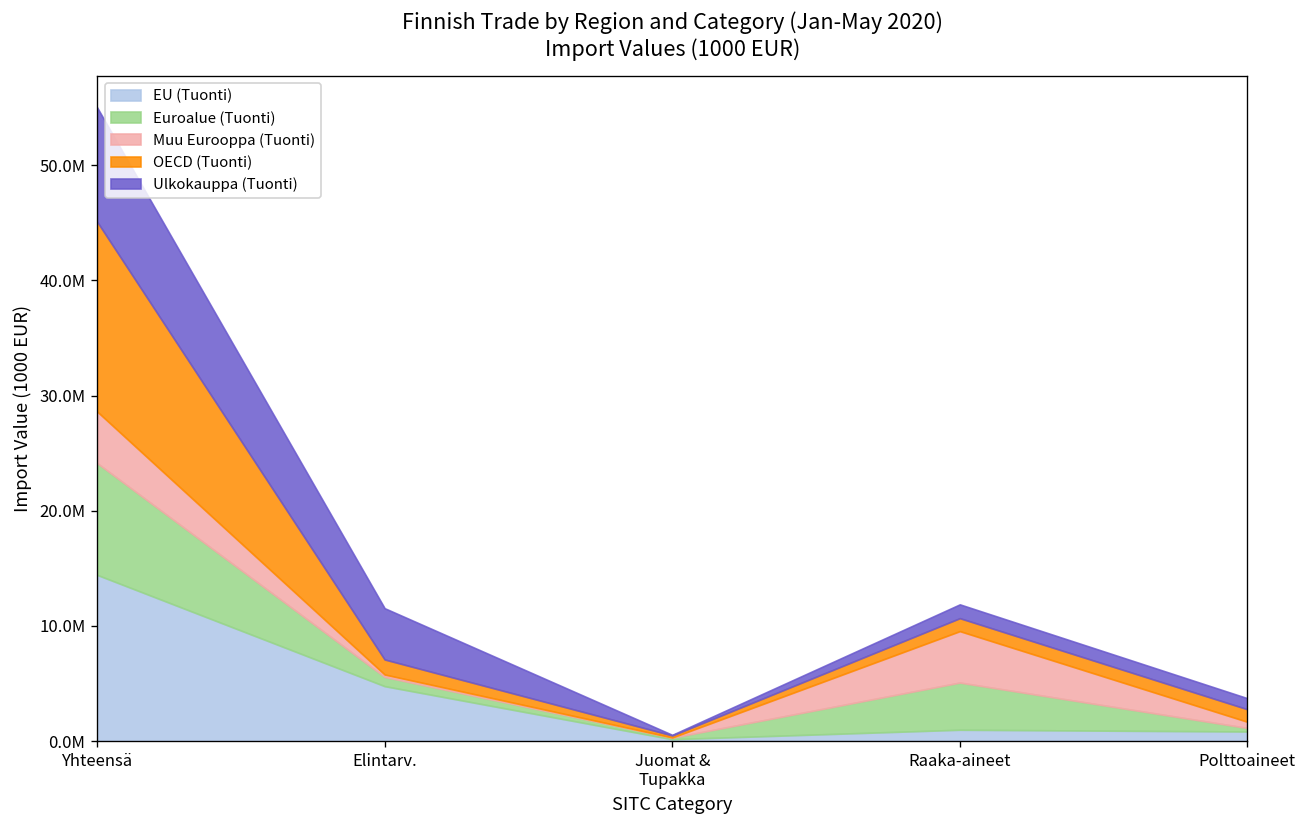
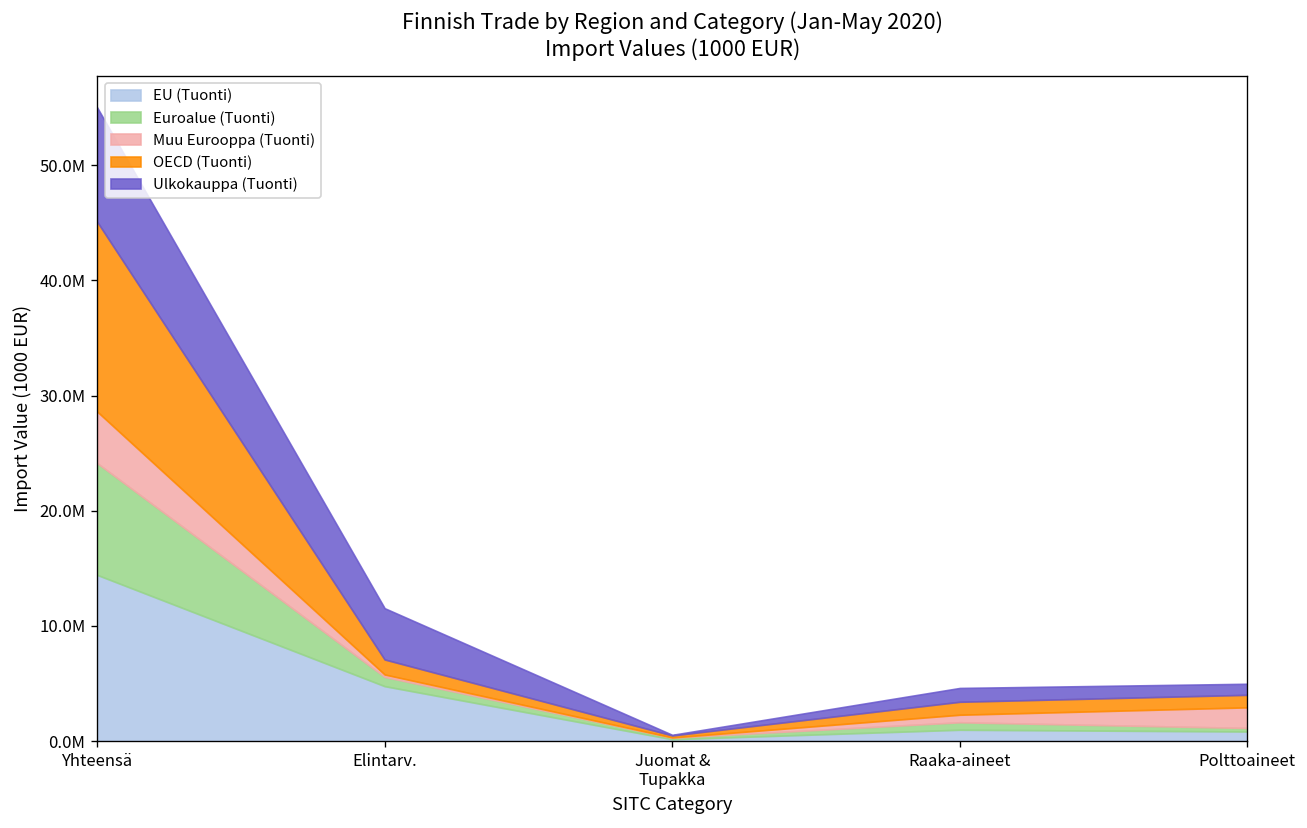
  {
    "EU (Tuonti)": {
      "Yhteensä": 14000000,
      "Elintarv.": 5000000,
      "Raaka-aineet": 1000000,
      "Polttoaineet": 1000000
    },
    "Euroalue (Tuonti)": {
      "Yhteensä": 10000000,
-     "Raaka-aineet": 4000000,
+     "Raaka-aineet": 1000000,
      "Polttoaineet": 0
    },
    "Muu Eurooppa (Tuonti)": {
      "Yhteensä": 4000000,
-     "Raaka-aineet": 4000000,
-     "Polttoaineet": 1000000
+     "Raaka-aineet": 1000000,
+     "Polttoaineet": 2000000
    },
    "OECD (Tuonti)": {
      "Yhteensä": 16000000,
      "Elintarv.": 1000000,
      "Raaka-aineet": 1000000,
      "Polttoaineet": 1000000
    },
    "Ulkokauppa (Tuonti)": {
      "Yhteensä": 10000000,
      "Elintarv.": 4000000,
      "Raaka-aineet": 1000000,
      "Polttoaineet": 1000000
    }
  }
